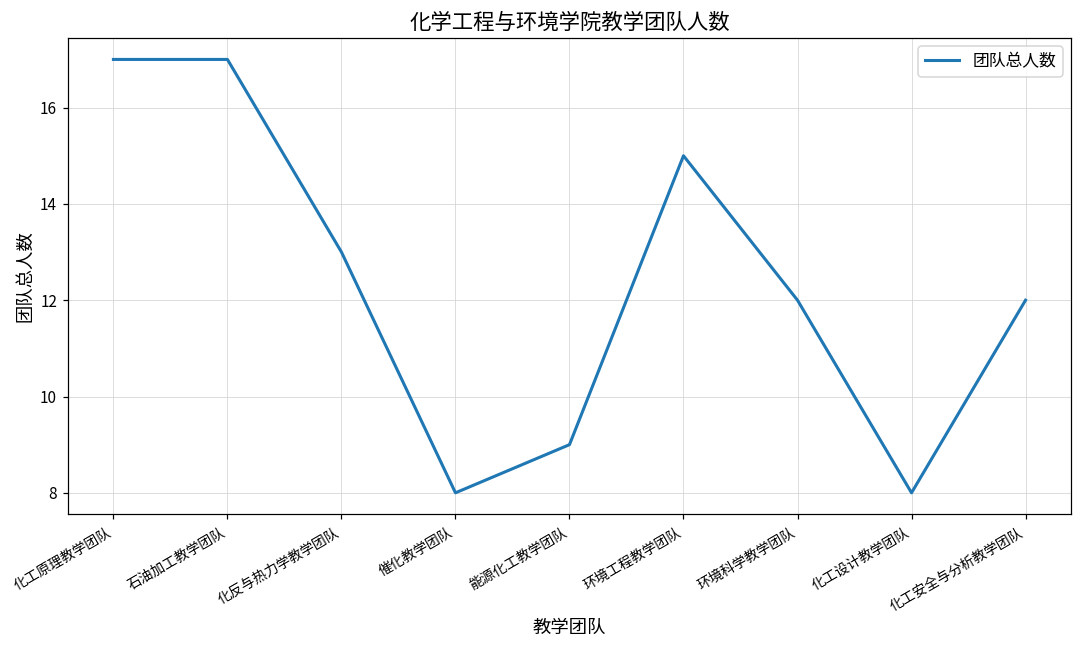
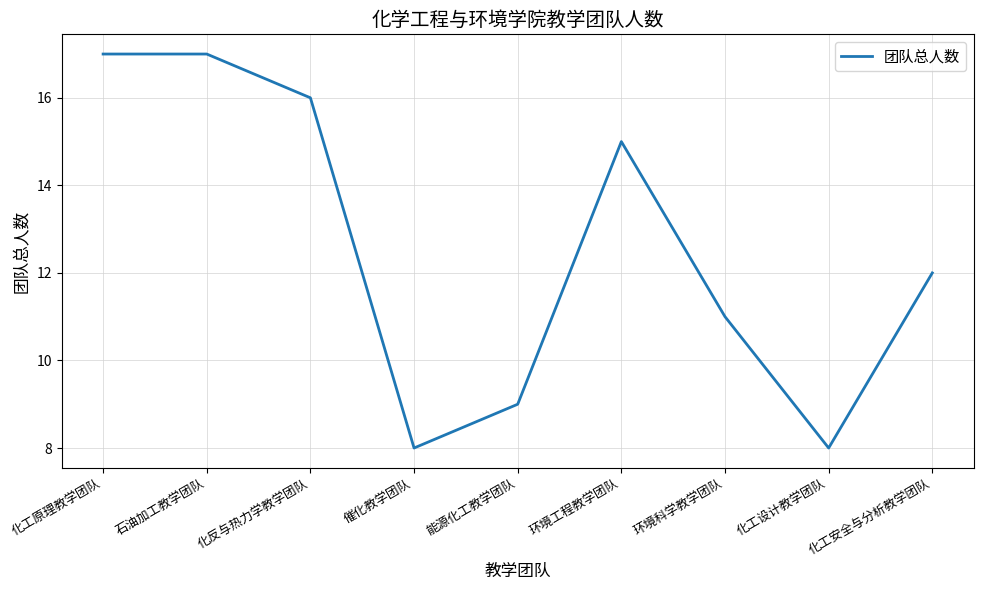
  {
    "化工原理教学团队": 17,
    "石油加工教学团队": 17,
-   "化反与热力学教学团队": 13,
+   "化反与热力学教学团队": 16,
    "催化教学团队": 8,
    "能源化工教学团队": 9,
    "环境工程教学团队": 15,
-   "环境科学教学团队": 12,
+   "环境科学教学团队": 11,
    "化工设计教学团队": 8,
    "化工安全与分析教学团队": 12
  }
